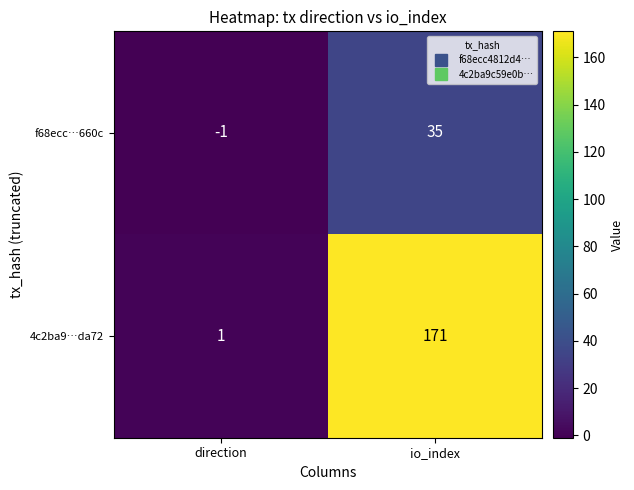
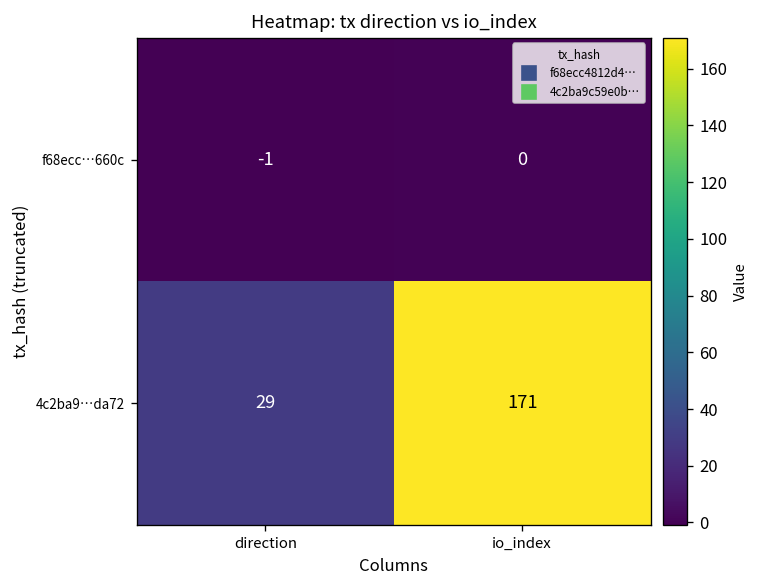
  {
    "f68ecc…660c": {
      "direction": -1,
-     "io_index": 35
+     "io_index": 0
    },
    "4c2ba9…da72": {
-     "direction": 1,
+     "direction": 29,
      "io_index": 171
    }
  }
